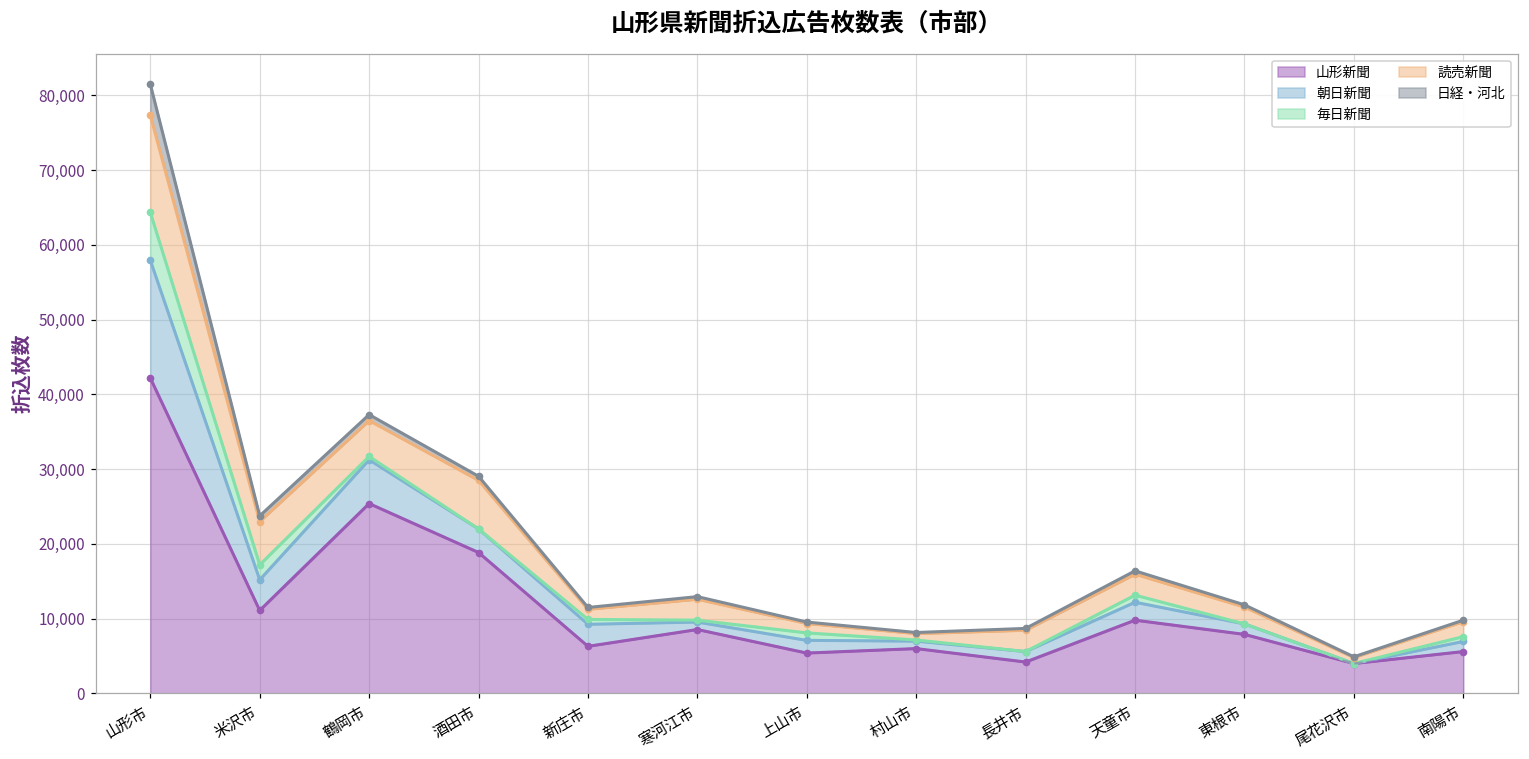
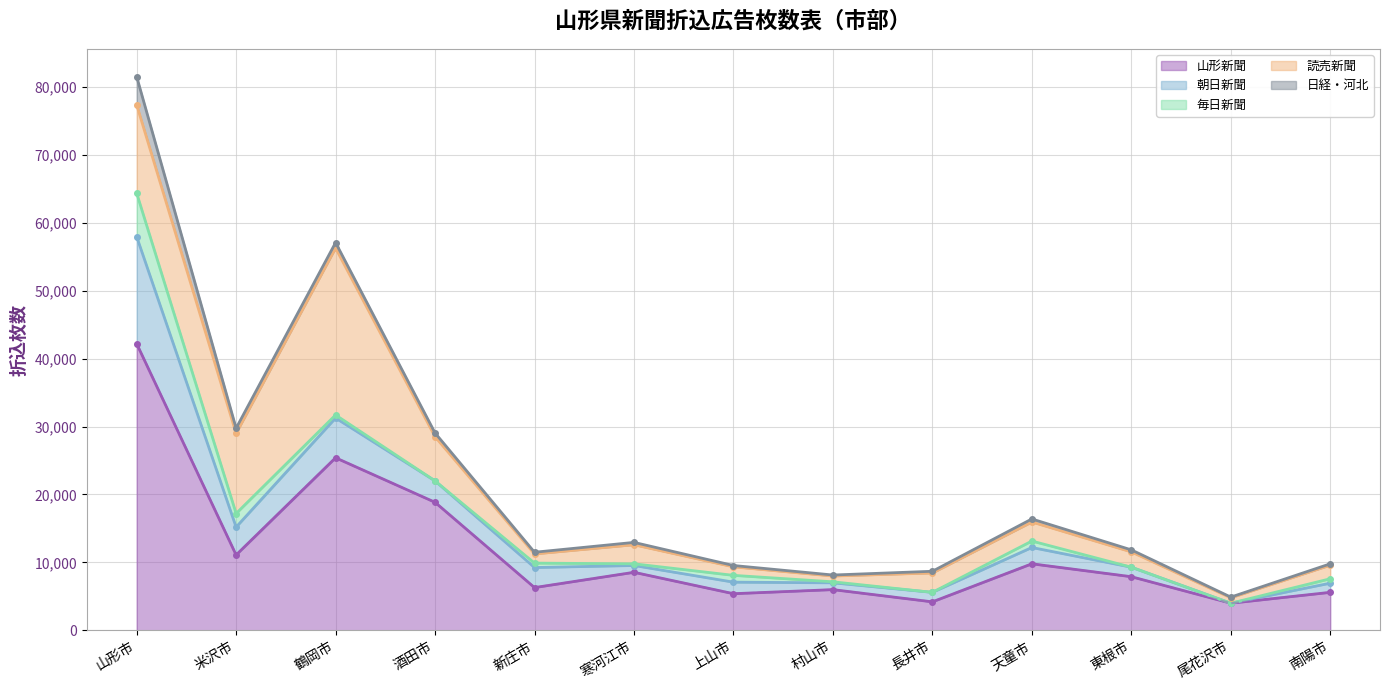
  {
    "読売新聞": {
      "山形市": "13,000",
-     "米沢市": "6,000",
-     "鶴岡市": "5,000",
+     "米沢市": "12,000",
+     "鶴岡市": "25,000",
      "酒田市": "7,000",
      "天童市": "3,000"
    }
  }
